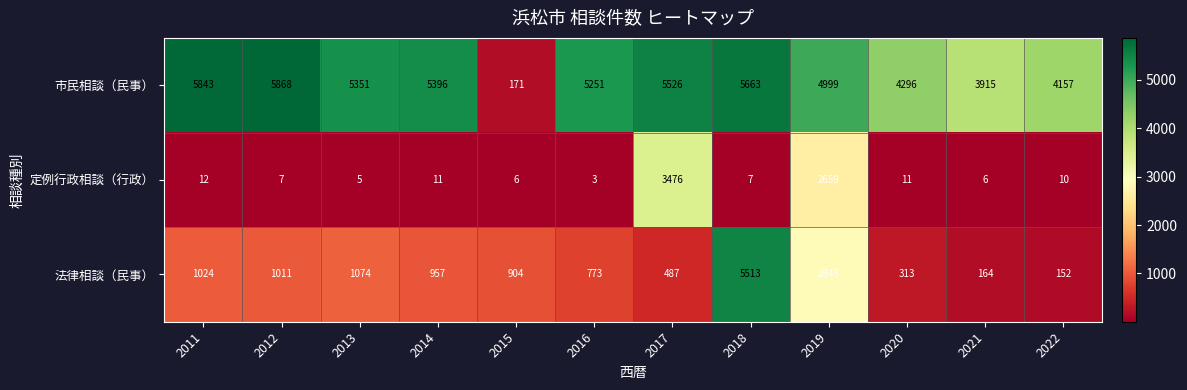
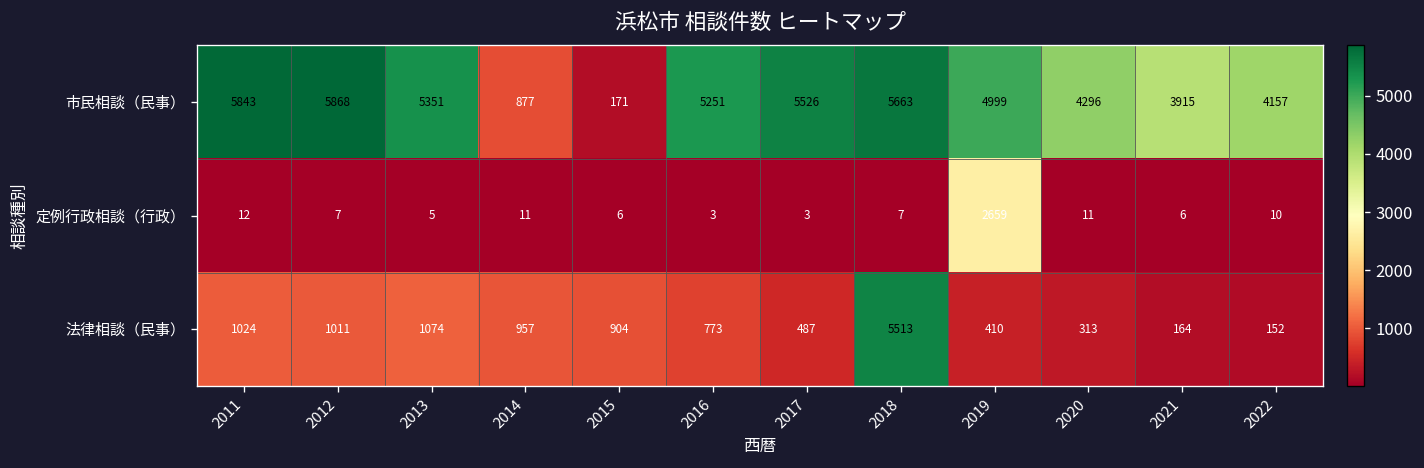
  {
    "市民相談（民事）": {
      "2011": 5843,
      "2012": 5868,
      "2013": 5351,
-     "2014": 5396,
+     "2014": 877,
      "2015": 171,
      "2016": 5251,
      "2017": 5526,
      "2018": 5663,
      "2019": 4999,
      "2020": 4296,
      "2021": 3915,
      "2022": 4157
    },
    "定例行政相談（行政）": {
      "2011": 12,
      "2012": 7,
      "2013": 5,
      "2014": 11,
      "2015": 6,
      "2016": 3,
-     "2017": 3476,
+     "2017": 3,
      "2018": 7,
      "2019": 2659,
      "2020": 11,
      "2021": 6,
      "2022": 10
    },
    "法律相談（民事）": {
      "2011": 1024,
      "2012": 1011,
      "2013": 1074,
      "2014": 957,
      "2015": 904,
      "2016": 773,
      "2017": 487,
      "2018": 5513,
-     "2019": 2845,
+     "2019": 410,
      "2020": 313,
      "2021": 164,
      "2022": 152
    }
  }
